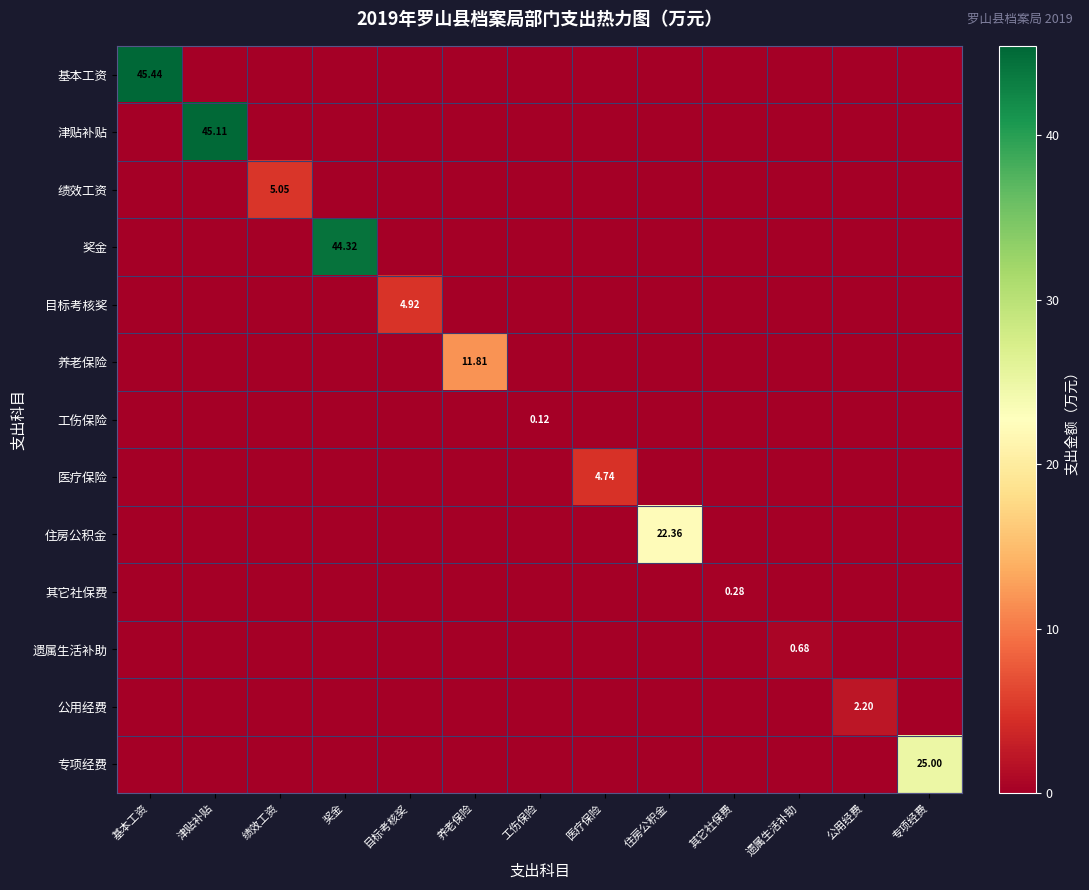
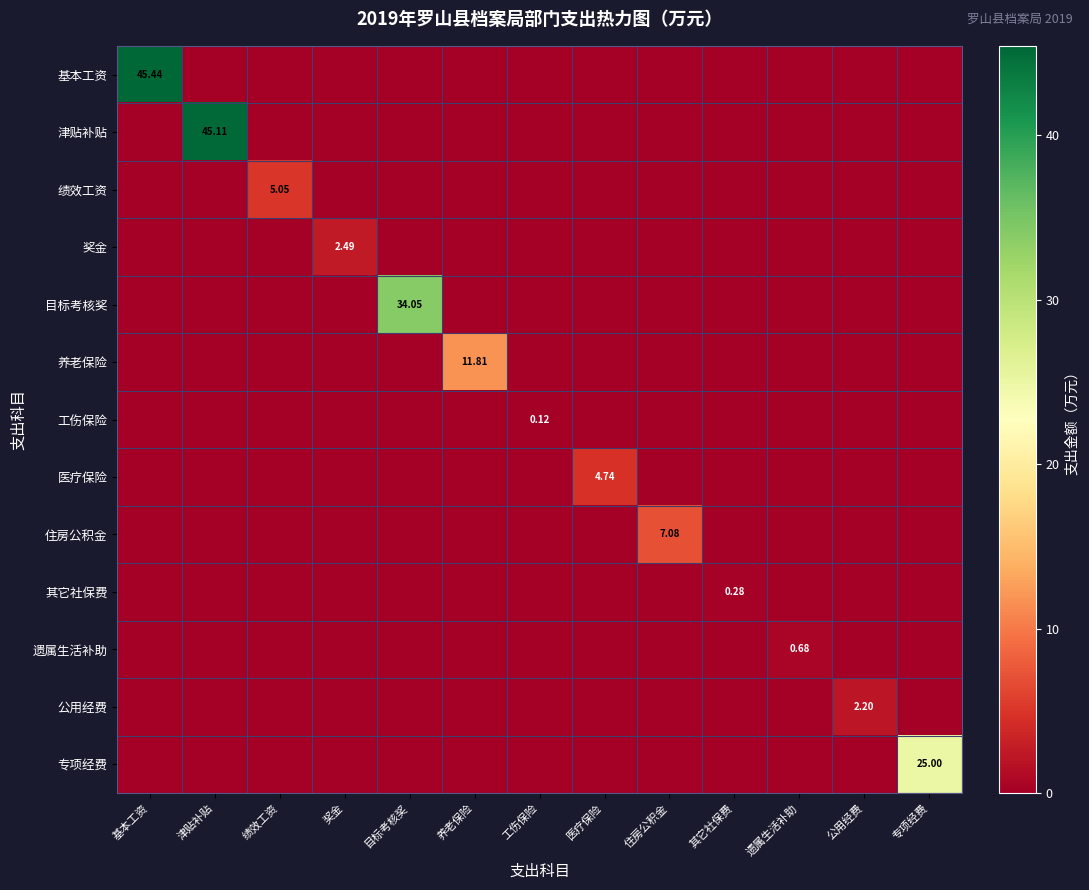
  {
    "基本工资": {
      "基本工资": 45.44
    },
    "津贴补贴": {
      "津贴补贴": 45.11
    },
    "绩效工资": {
      "绩效工资": 5.05
    },
    "奖金": {
-     "奖金": 44.32
+     "奖金": 2.49
    },
    "目标考核奖": {
-     "目标考核奖": 4.92
+     "目标考核奖": 34.05
    },
    "养老保险": {
      "养老保险": 11.81
    },
    "工伤保险": {
      "工伤保险": 0.12
    },
    "医疗保险": {
      "医疗保险": 4.74
    },
    "住房公积金": {
-     "住房公积金": 22.36
+     "住房公积金": 7.08
    },
    "其它社保费": {
      "其它社保费": 0.28
    },
    "遗属生活补助": {
      "遗属生活补助": 0.68
    },
    "公用经费": {
      "公用经费": 2.20
    },
    "专项经费": {
      "专项经费": 25.00
    }
  }
